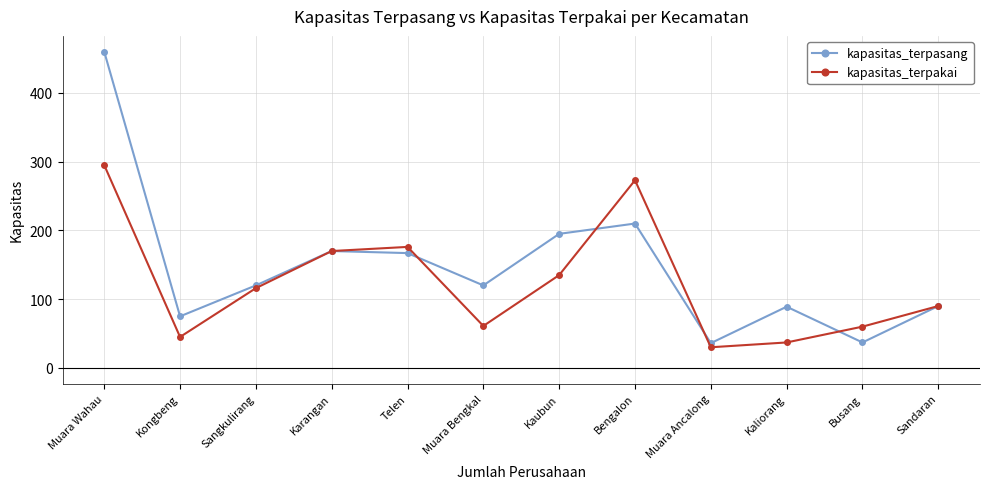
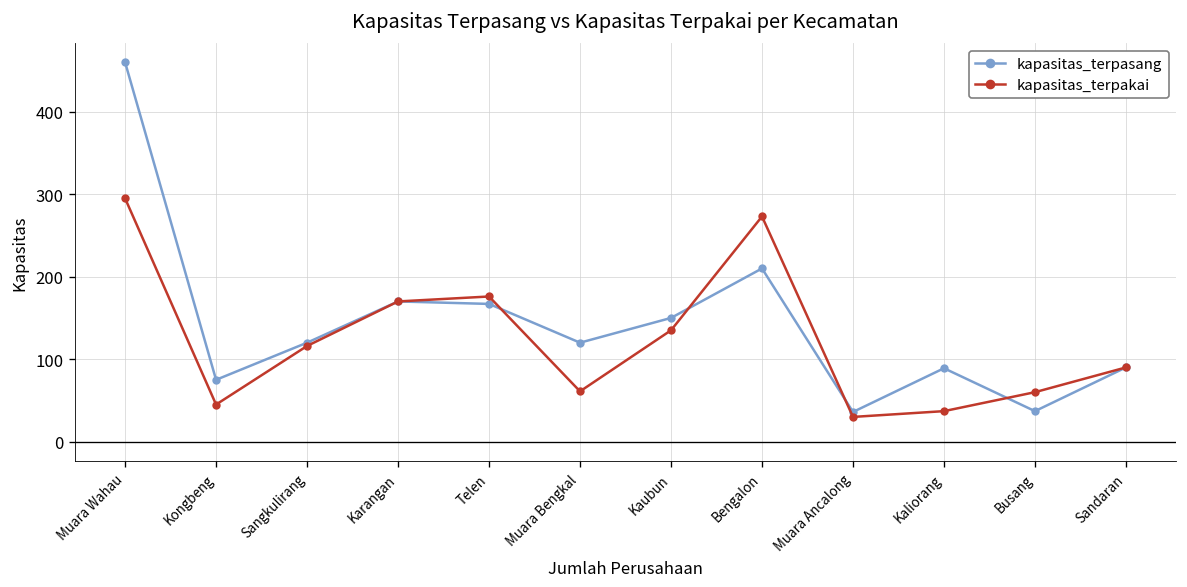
  {
    "kapasitas_terpasang": {
      "Muara Wahau": 460,
      "Kongbeng": 80,
      "Sangkulirang": 120,
      "Telen": 170,
      "Muara Bengkal": 120,
-     "Kaubun": 200,
+     "Kaubun": 150,
      "Bengalon": 210,
      "Muara Ancalong": 40,
      "Kaliorang": 90,
      "Busang": 40
    },
    "kapasitas_terpakai": {
      "Muara Wahau": 300,
      "Kongbeng": 50,
      "Sangkulirang": 120,
      "Telen": 180,
      "Muara Bengkal": 60,
      "Kaubun": 140,
      "Bengalon": 270,
      "Muara Ancalong": 30,
      "Kaliorang": 40,
      "Busang": 60
    }
  }
